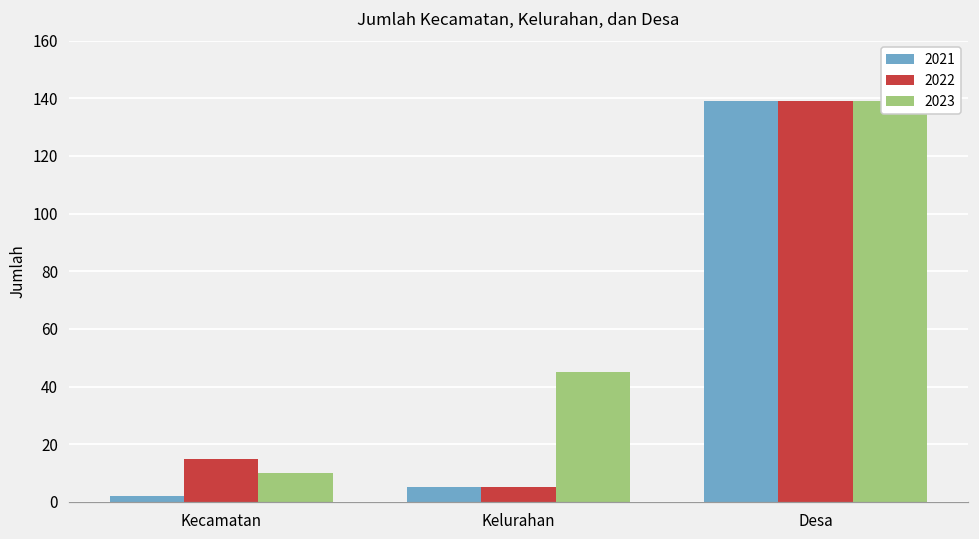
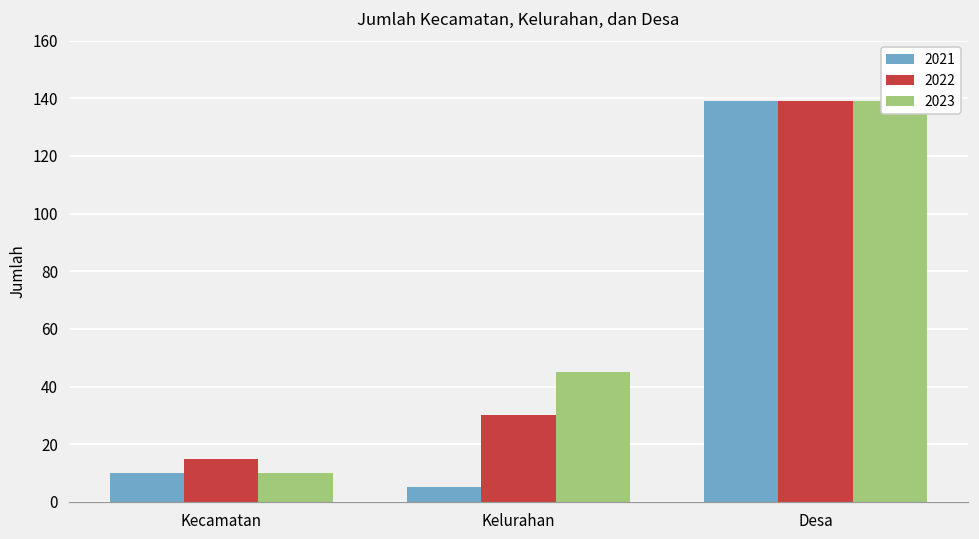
  {
    "2021": {
-     "Kecamatan": 2,
+     "Kecamatan": 10,
      "Kelurahan": 5,
      "Desa": 139
    },
    "2022": {
      "Kecamatan": 15,
-     "Kelurahan": 5,
+     "Kelurahan": 30,
      "Desa": 139
    },
    "2023": {
      "Kecamatan": 10,
      "Kelurahan": 45
    }
  }
